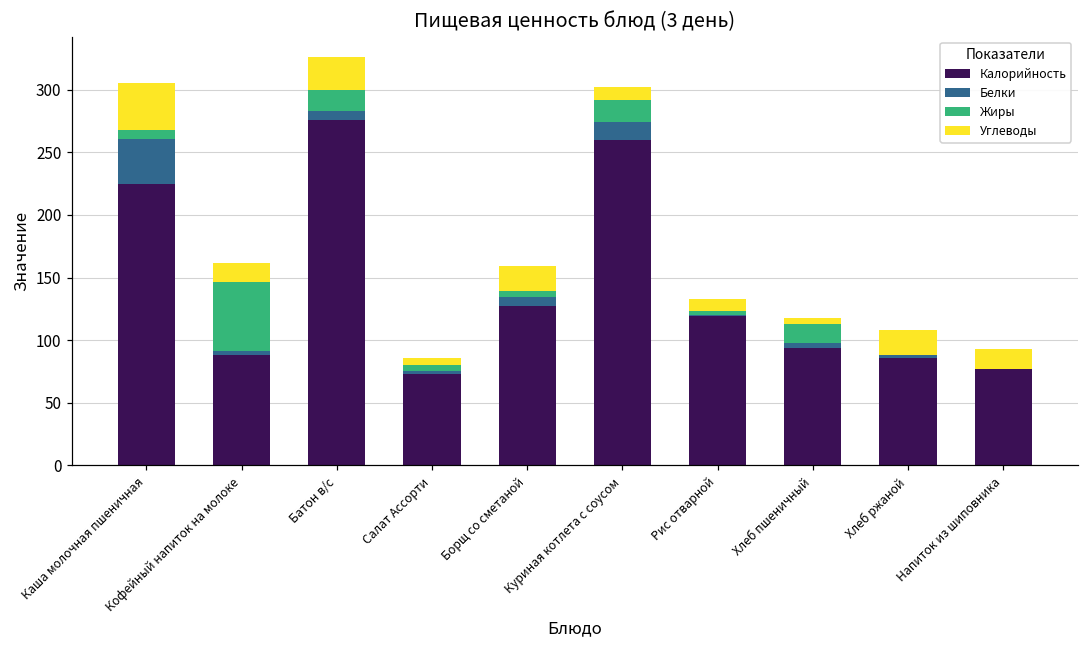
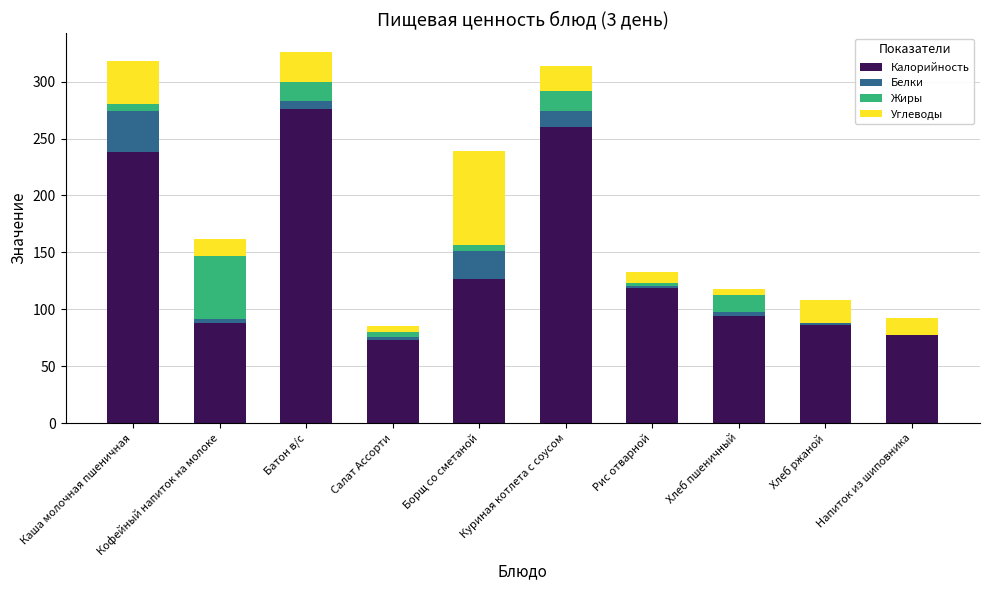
  {
    "Калорийность": {
-     "Каша молочная пшеничная": 225,
+     "Каша молочная пшеничная": 238,
      "Кофейный напиток на молоке": 88,
      "Батон в/с": 276,
      "Салат Ассорти": 73,
      "Борщ со сметаной": 127,
      "Куриная котлета с соусом": 260,
      "Рис отварной": 119,
      "Хлеб пшеничный": 94,
      "Хлеб ржаной": 86,
      "Напиток из шиповника": 77
    },
    "Белки": {
      "Каша молочная пшеничная": 36,
      "Кофейный напиток на молоке": 3,
      "Батон в/с": 7,
      "Салат Ассорти": 2,
-     "Борщ со сметаной": 7,
+     "Борщ со сметаной": 24,
      "Куриная котлета с соусом": 14,
      "Хлеб пшеничный": 3
    },
    "Жиры": {
      "Каша молочная пшеничная": 7,
      "Кофейный напиток на молоке": 55,
      "Батон в/с": 16,
      "Салат Ассорти": 5,
      "Борщ со сметаной": 5,
      "Куриная котлета с соусом": 17,
      "Рис отварной": 3,
      "Хлеб пшеничный": 15,
      "Напиток из шиповника": 0
    },
    "Углеводы": {
      "Каша молочная пшеничная": 38,
      "Кофейный напиток на молоке": 15,
      "Батон в/с": 27,
      "Салат Ассорти": 6,
-     "Борщ со сметаной": 20,
-     "Куриная котлета с соусом": 11,
+     "Борщ со сметаной": 83,
+     "Куриная котлета с соусом": 22,
      "Рис отварной": 10,
      "Хлеб пшеничный": 5,
      "Хлеб ржаной": 20,
      "Напиток из шиповника": 15
    }
  }
